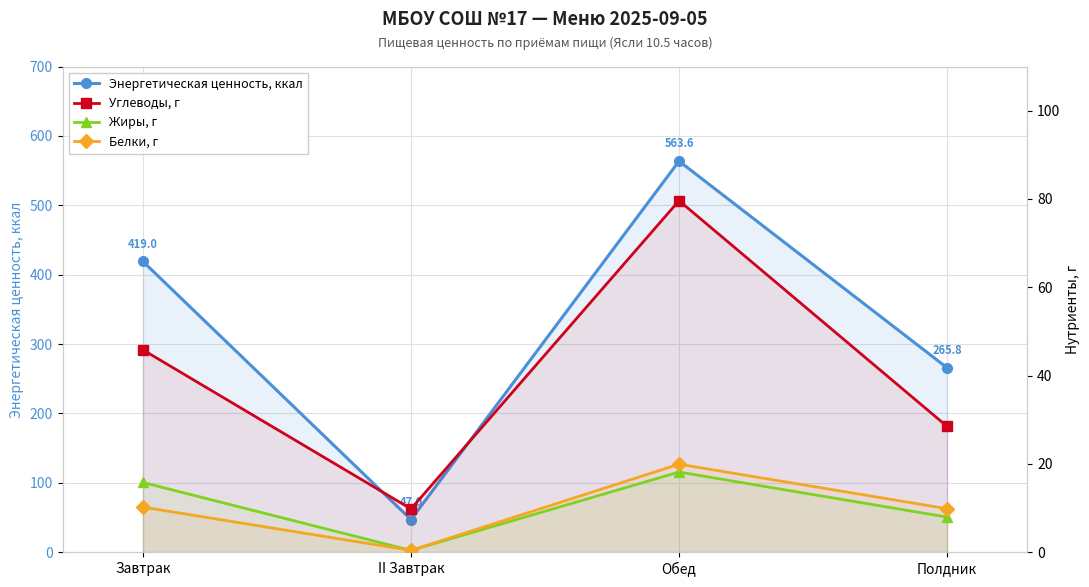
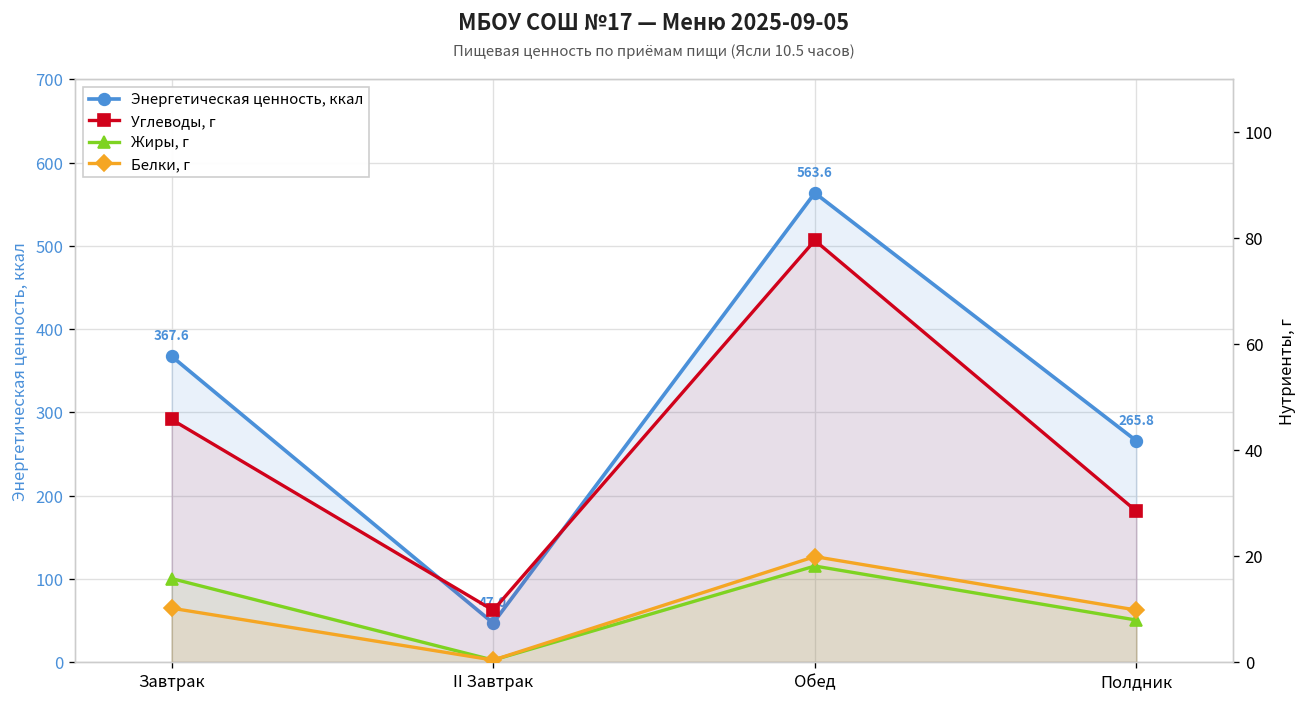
  {
    "Энергетическая ценность, ккал": {
-     "Завтрак": 419.0,
+     "Завтрак": 367.6,
      "Обед": 563.6,
      "Полдник": 265.8
    }
  }
